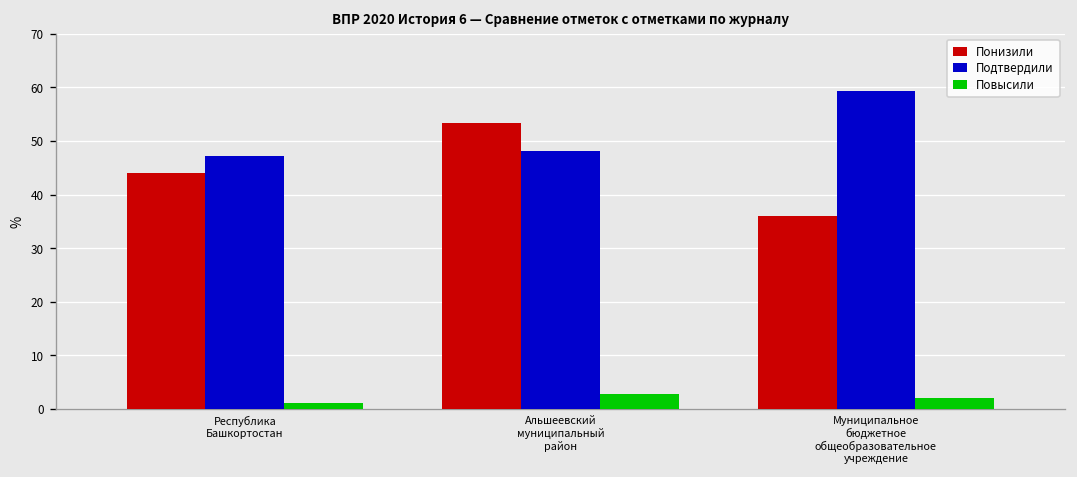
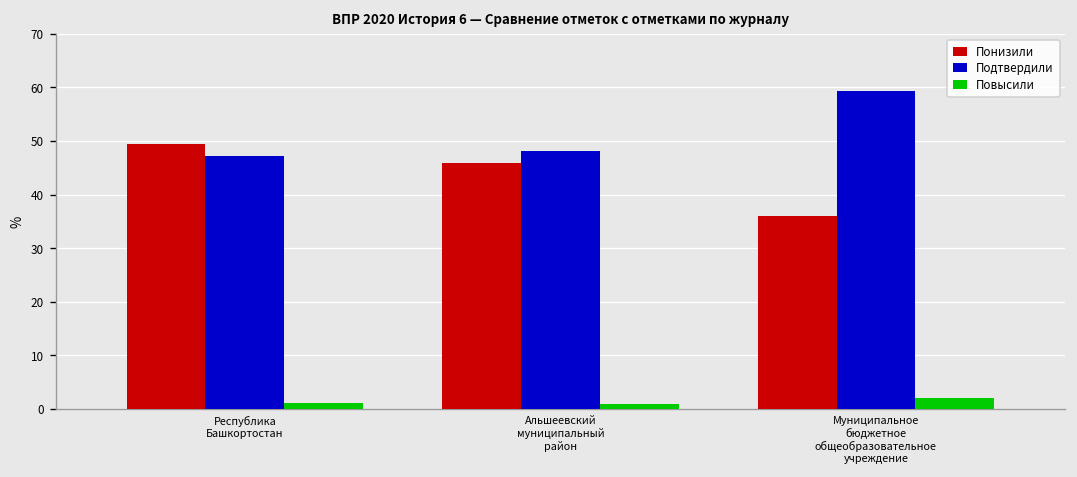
  {
    "Понизили": {
-     "Республика Башкортостан": 44,
-     "Альшеевский муниципальный район": 53,
+     "Республика Башкортостан": 49,
+     "Альшеевский муниципальный район": 46,
      "Муниципальное бюджетное общеобразовательное учреждение": 36
    },
    "Подтвердили": {
      "Республика Башкортостан": 47,
      "Альшеевский муниципальный район": 48,
      "Муниципальное бюджетное общеобразовательное учреждение": 59
    },
    "Повысили": {
      "Республика Башкортостан": 1,
-     "Альшеевский муниципальный район": 3,
+     "Альшеевский муниципальный район": 1,
      "Муниципальное бюджетное общеобразовательное учреждение": 2
    }
  }
